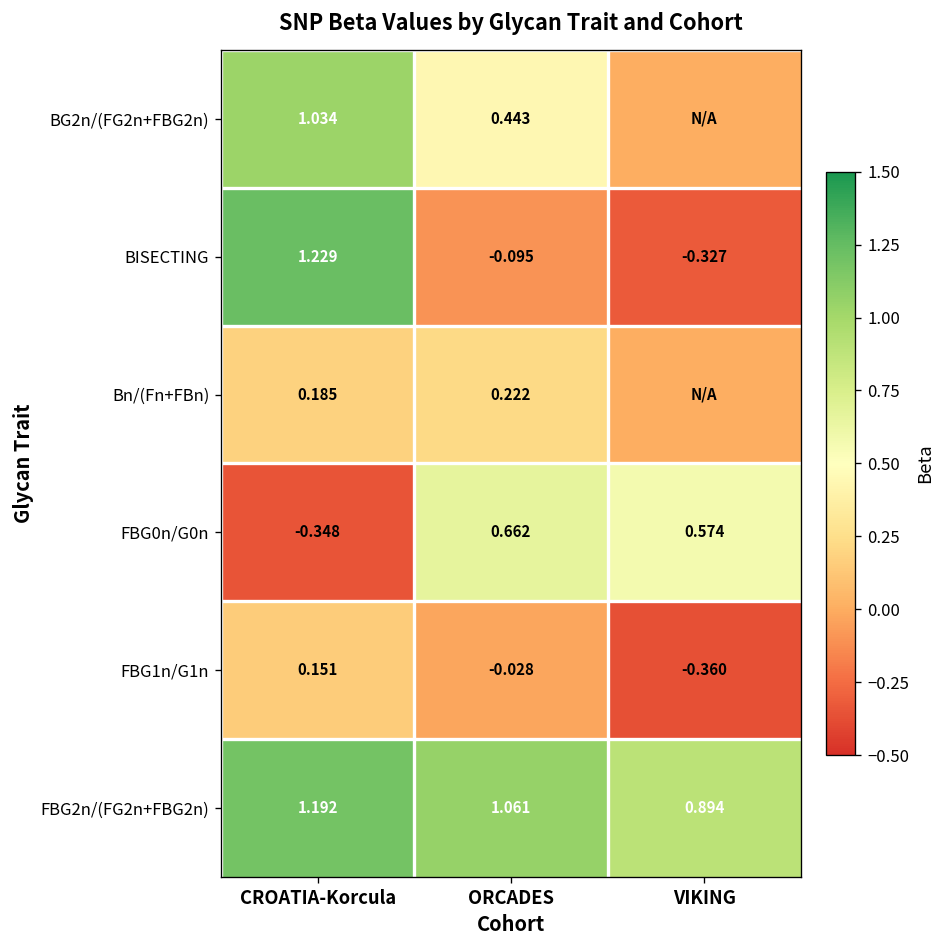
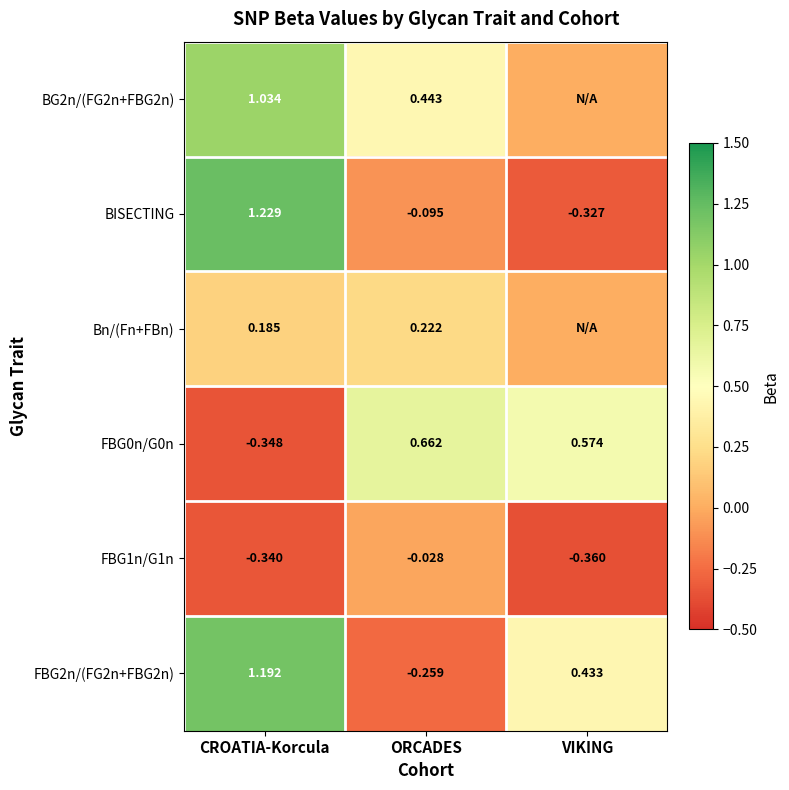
  {
    "BG2n/(FG2n+FBG2n)": {
      "CROATIA-Korcula": 1.034,
      "ORCADES": 0.443
    },
    "BISECTING": {
      "CROATIA-Korcula": 1.229,
      "ORCADES": -0.095,
      "VIKING": -0.327
    },
    "Bn/(Fn+FBn)": {
      "CROATIA-Korcula": 0.185,
      "ORCADES": 0.222
    },
    "FBG0n/G0n": {
      "CROATIA-Korcula": -0.348,
      "ORCADES": 0.662,
      "VIKING": 0.574
    },
    "FBG1n/G1n": {
-     "CROATIA-Korcula": 0.151,
+     "CROATIA-Korcula": -0.340,
      "ORCADES": -0.028,
      "VIKING": -0.360
    },
    "FBG2n/(FG2n+FBG2n)": {
      "CROATIA-Korcula": 1.192,
-     "ORCADES": 1.061,
-     "VIKING": 0.894
+     "ORCADES": -0.259,
+     "VIKING": 0.433
    }
  }
